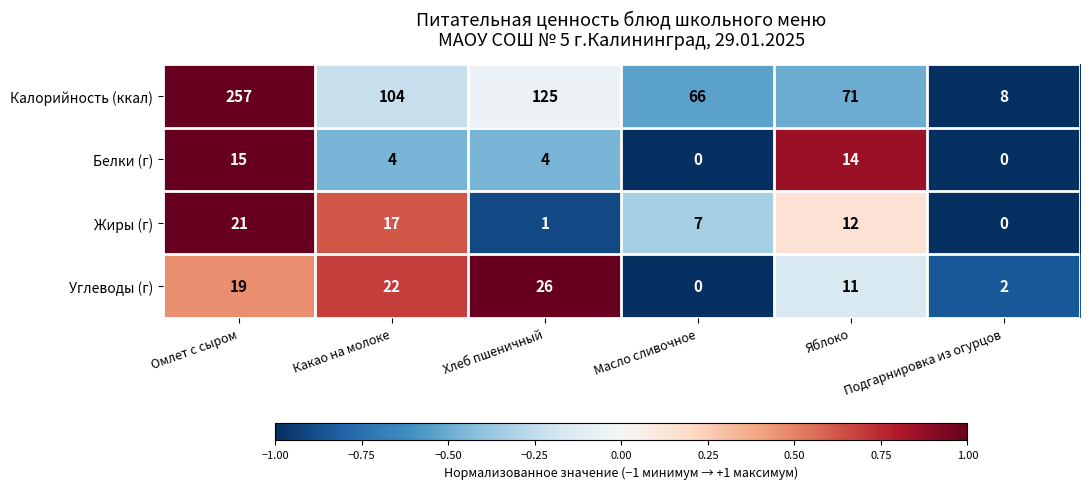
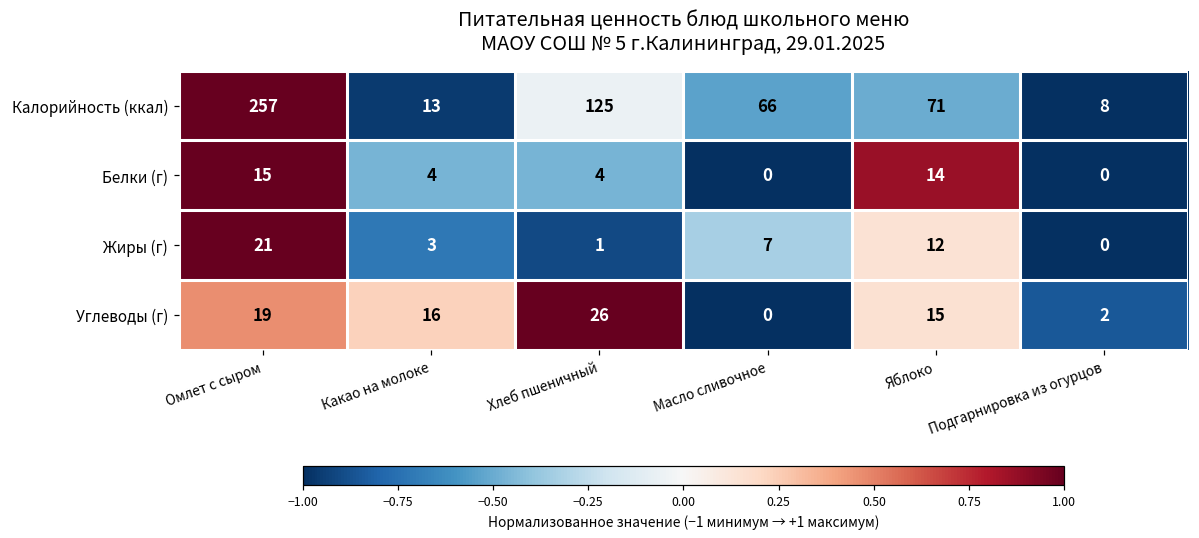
  {
    "Калорийность (ккал)": {
      "Омлет с сыром": 257,
-     "Какао на молоке": 104,
+     "Какао на молоке": 13,
      "Хлеб пшеничный": 125,
      "Масло сливочное": 66,
      "Яблоко": 71,
      "Подгарнировка из огурцов": 8
    },
    "Белки (г)": {
      "Омлет с сыром": 15,
      "Какао на молоке": 4,
      "Хлеб пшеничный": 4,
      "Масло сливочное": 0,
      "Яблоко": 14,
      "Подгарнировка из огурцов": 0
    },
    "Жиры (г)": {
      "Омлет с сыром": 21,
-     "Какао на молоке": 17,
+     "Какао на молоке": 3,
      "Хлеб пшеничный": 1,
      "Масло сливочное": 7,
      "Яблоко": 12,
      "Подгарнировка из огурцов": 0
    },
    "Углеводы (г)": {
      "Омлет с сыром": 19,
-     "Какао на молоке": 22,
+     "Какао на молоке": 16,
      "Хлеб пшеничный": 26,
      "Масло сливочное": 0,
-     "Яблоко": 11,
+     "Яблоко": 15,
      "Подгарнировка из огурцов": 2
    }
  }
